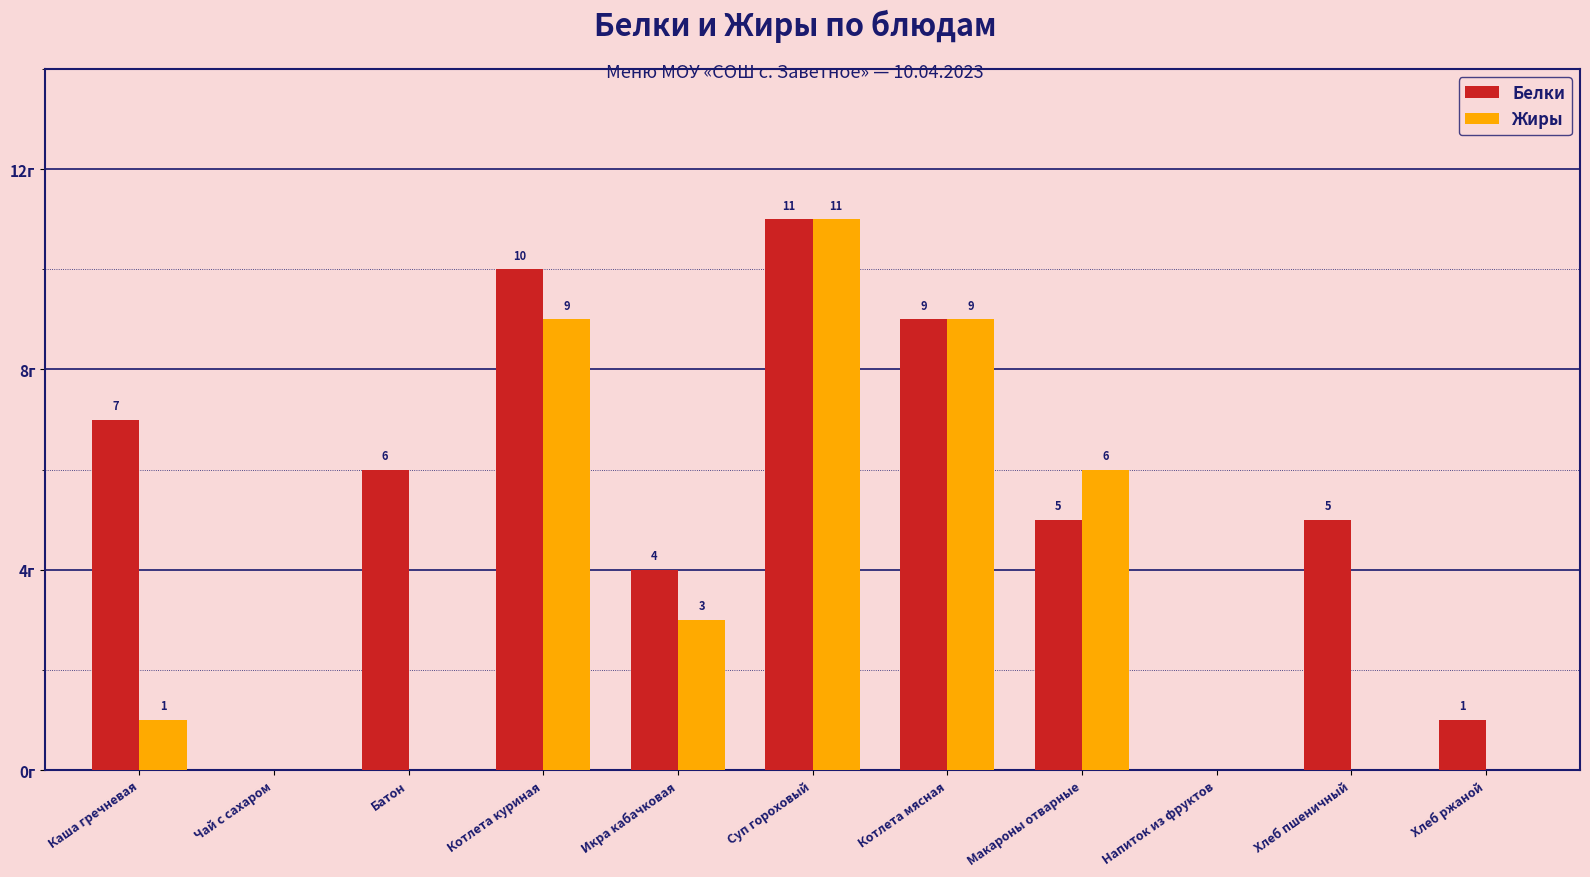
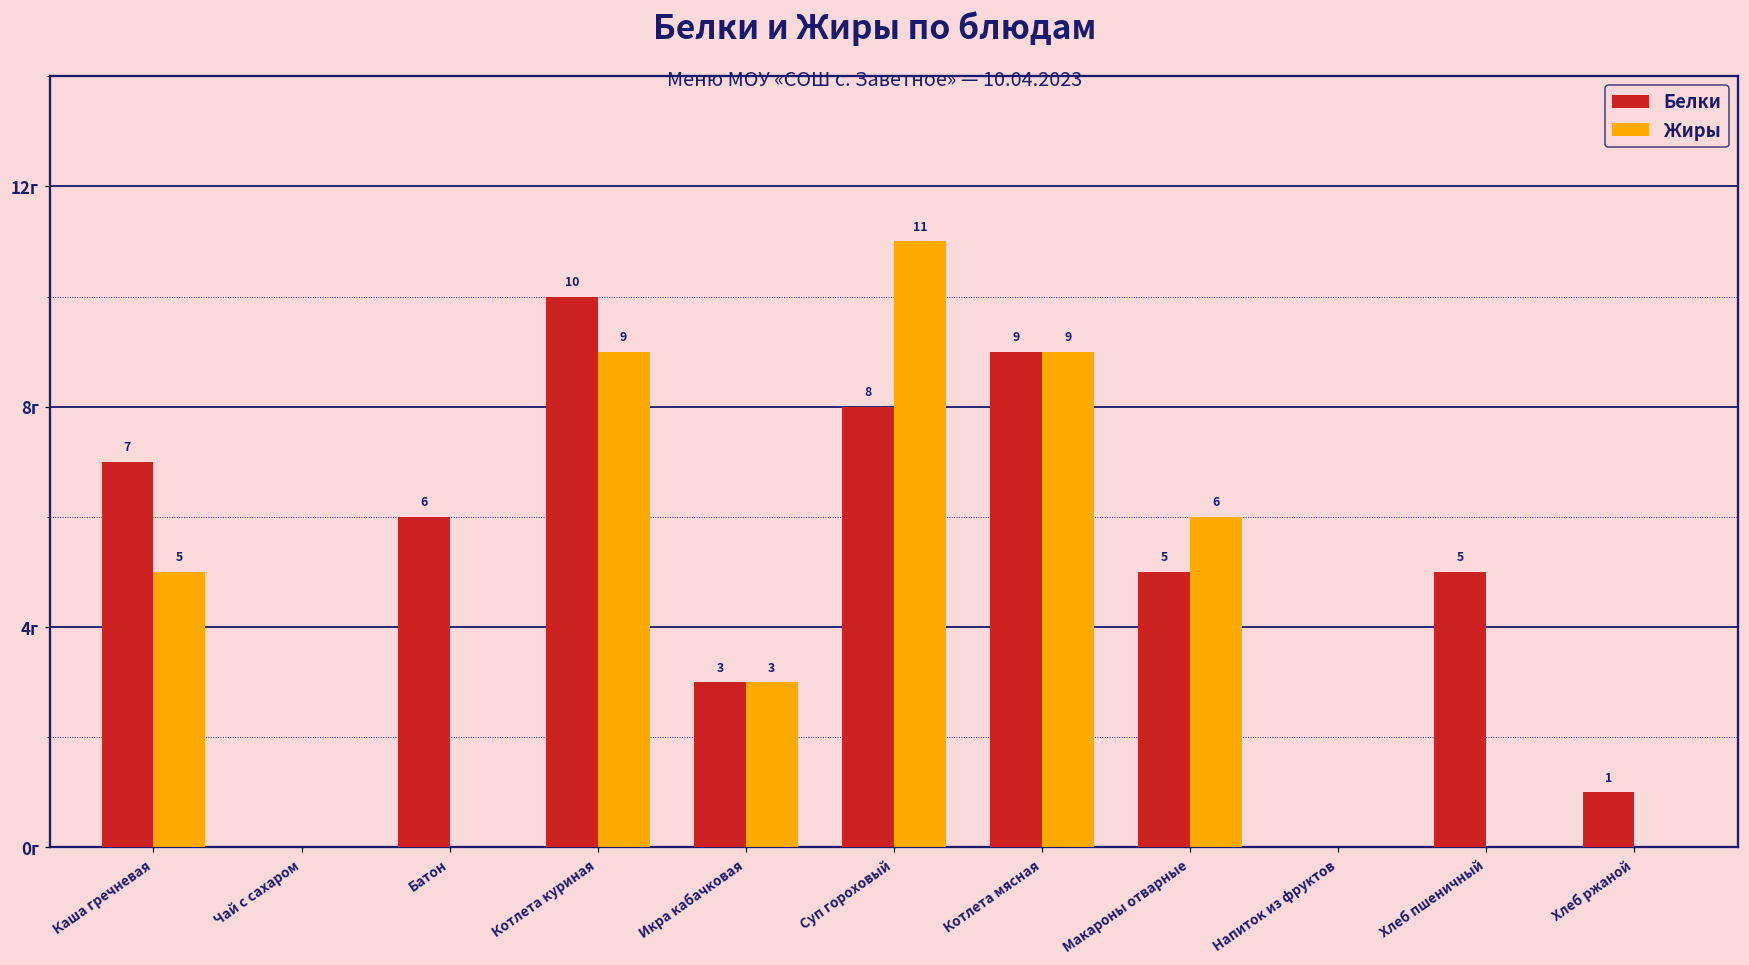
  {
    "Белки": {
      "Каша гречневая": 7,
      "Батон": 6,
      "Котлета куриная": 10,
-     "Икра кабачковая": 4,
-     "Суп гороховый": 11,
+     "Икра кабачковая": 3,
+     "Суп гороховый": 8,
      "Котлета мясная": 9,
      "Макароны отварные": 5,
      "Хлеб пшеничный": 5,
      "Хлеб ржаной": 1
    },
    "Жиры": {
-     "Каша гречневая": 1,
+     "Каша гречневая": 5,
      "Котлета куриная": 9,
      "Икра кабачковая": 3,
      "Суп гороховый": 11,
      "Котлета мясная": 9,
      "Макароны отварные": 6
    }
  }
